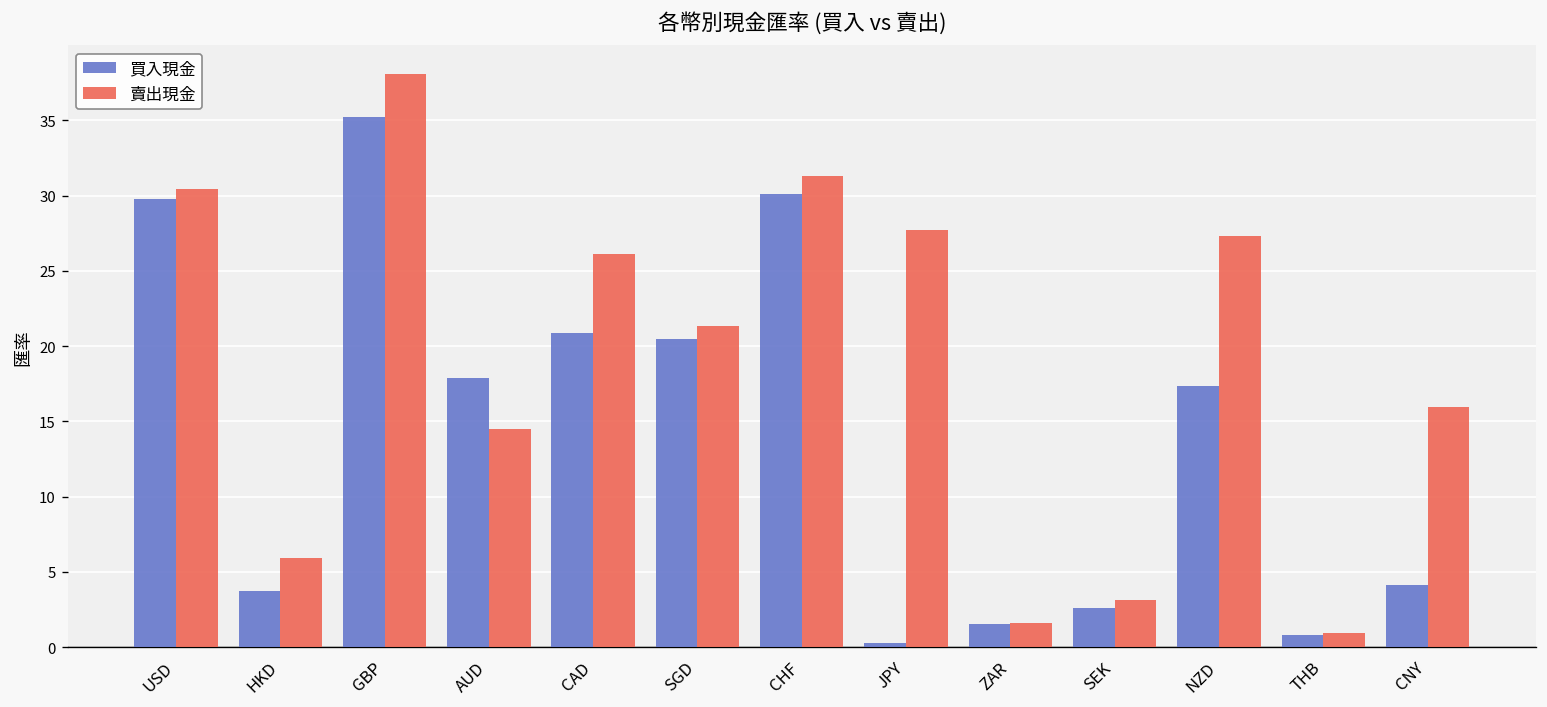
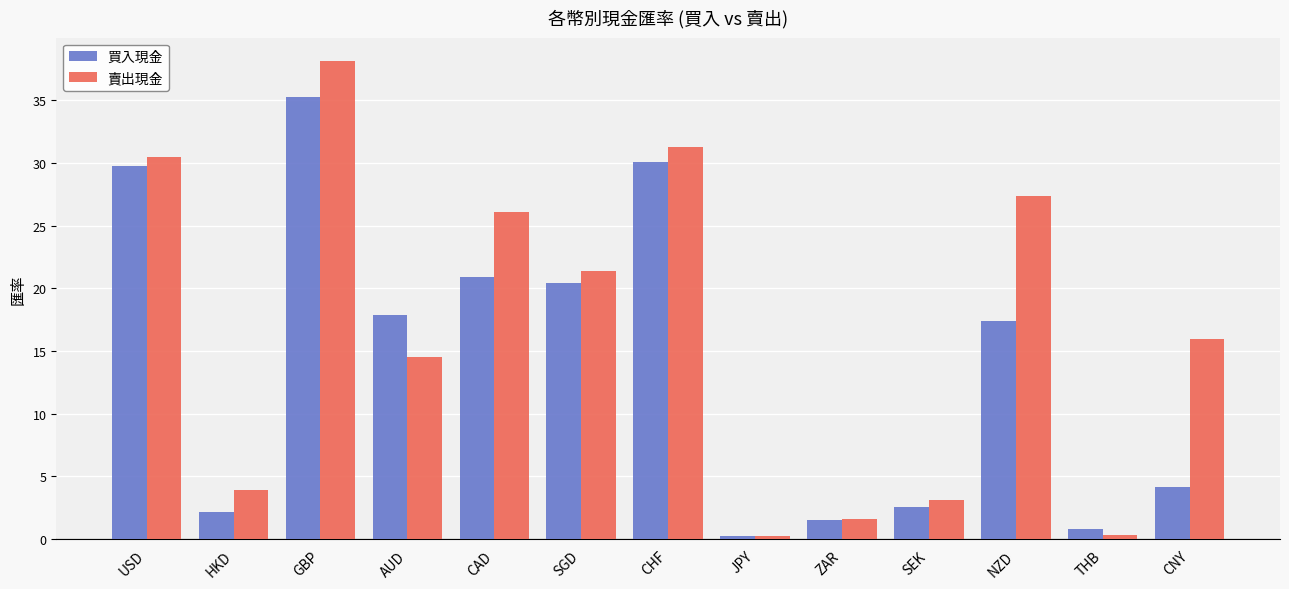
  {
    "買入現金": {
      "USD": 29.8,
-     "HKD": 3.7,
+     "HKD": 2.2,
      "GBP": 35.2,
      "AUD": 17.9,
      "CAD": 20.9,
      "SGD": 20.5,
      "CHF": 30.1,
      "JPY": 0.3,
      "ZAR": 1.5,
      "SEK": 2.6,
      "NZD": 17.4,
      "THB": 0.8,
      "CNY": 4.2
    },
    "賣出現金": {
      "USD": 30.5,
-     "HKD": 5.9,
+     "HKD": 3.9,
      "GBP": 38.1,
      "AUD": 14.5,
      "CAD": 26.1,
      "SGD": 21.4,
      "CHF": 31.3,
-     "JPY": 27.7,
+     "JPY": 0.3,
      "ZAR": 1.6,
      "SEK": 3.1,
      "NZD": 27.4,
-     "THB": 1.0,
+     "THB": 0.3,
      "CNY": 16.0
    }
  }
